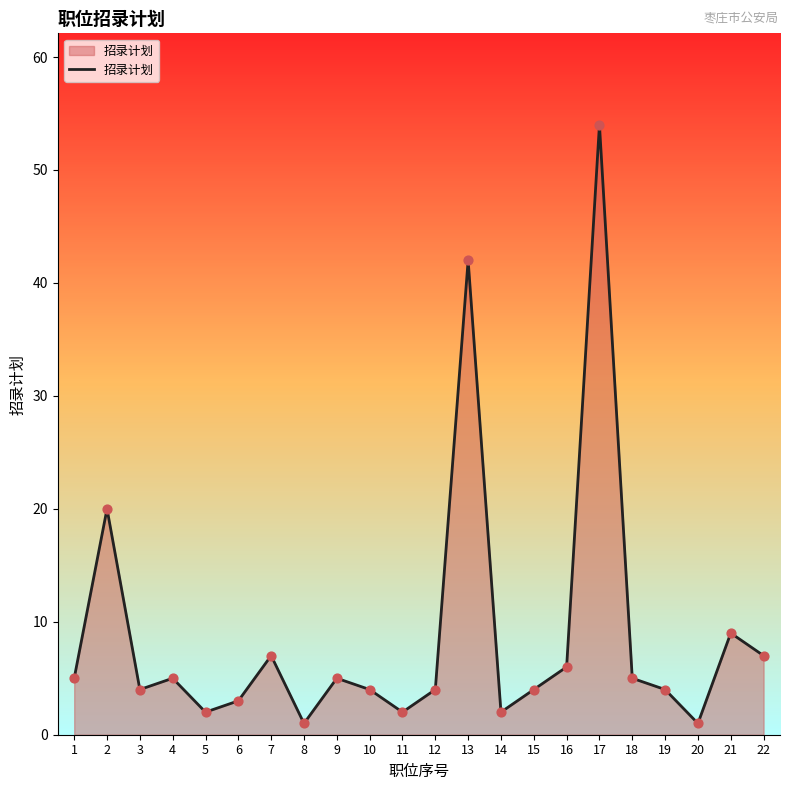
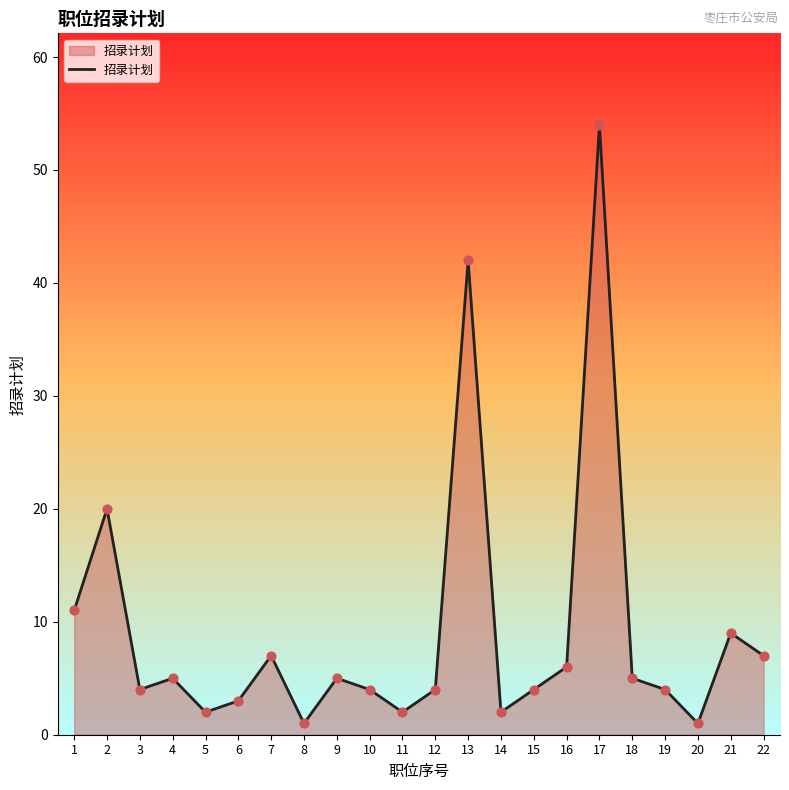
  {
-   "1": 5,
+   "1": 11,
    "2": 20,
    "3": 4,
    "4": 5,
    "5": 2,
    "6": 3,
    "7": 7,
    "8": 1,
    "9": 5,
    "10": 4,
    "11": 2,
    "12": 4,
    "13": 42,
    "14": 2,
    "15": 4,
    "16": 6,
    "17": 54,
    "18": 5,
    "19": 4,
    "20": 1,
    "21": 9,
    "22": 7
  }
